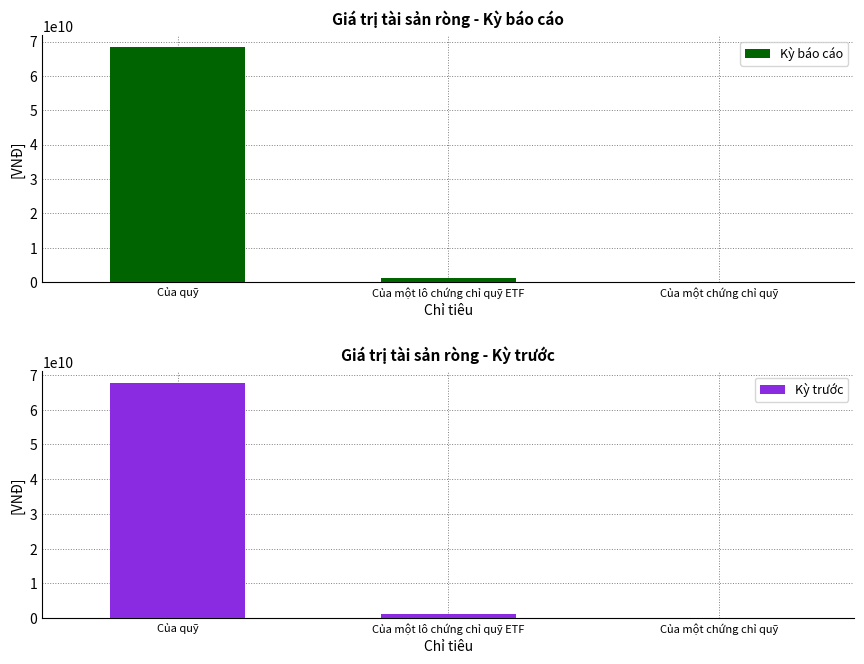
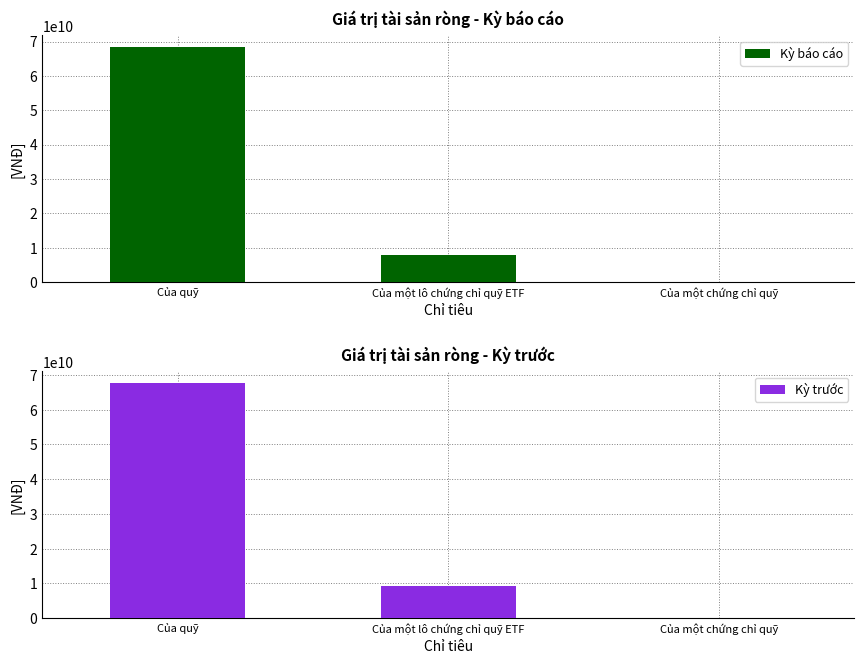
  {
    "Giá trị tài sản ròng - Kỳ báo cáo": {
      "Của quỹ": 68000000000,
-     "Của một lô chứng chỉ quỹ ETF": 1000000000
+     "Của một lô chứng chỉ quỹ ETF": 8000000000
    },
    "Giá trị tài sản ròng - Kỳ trước": {
      "Của quỹ": 68000000000,
-     "Của một lô chứng chỉ quỹ ETF": 1000000000
+     "Của một lô chứng chỉ quỹ ETF": 9000000000
    }
  }
